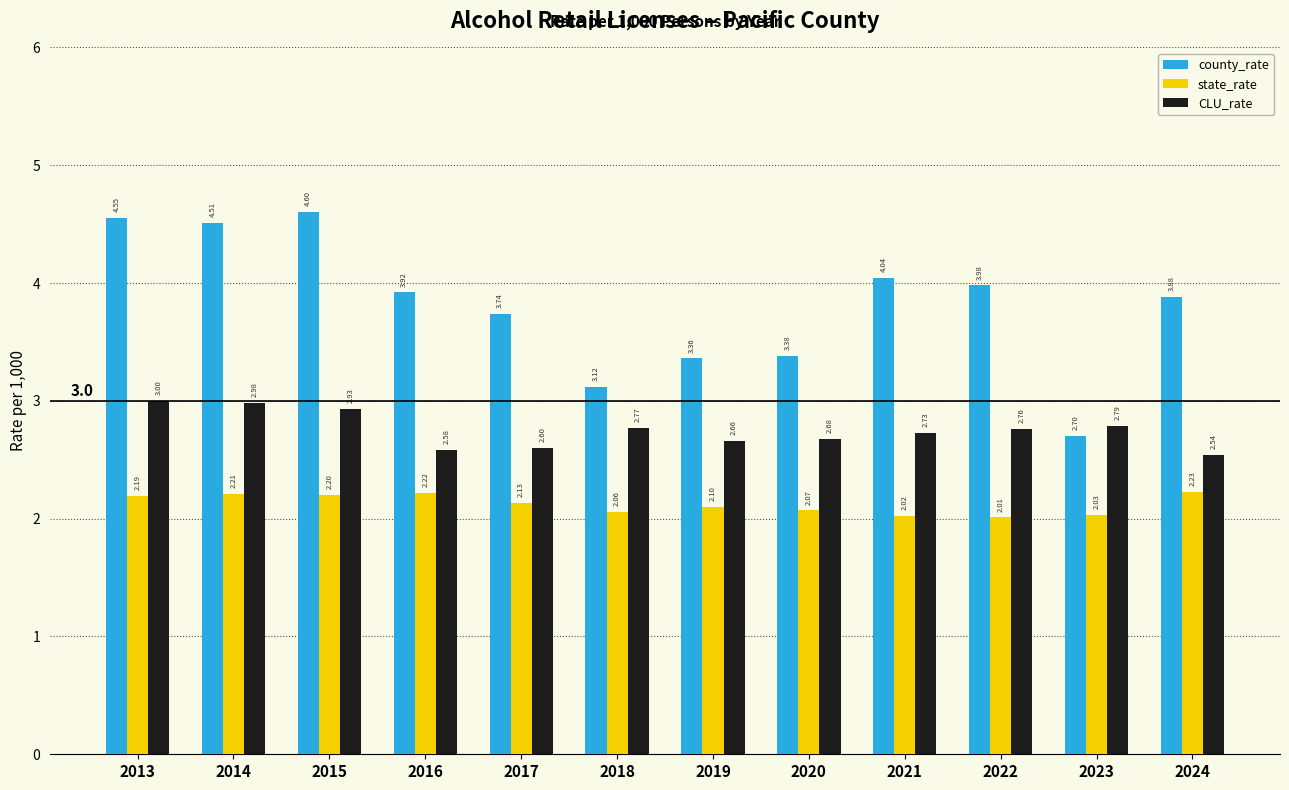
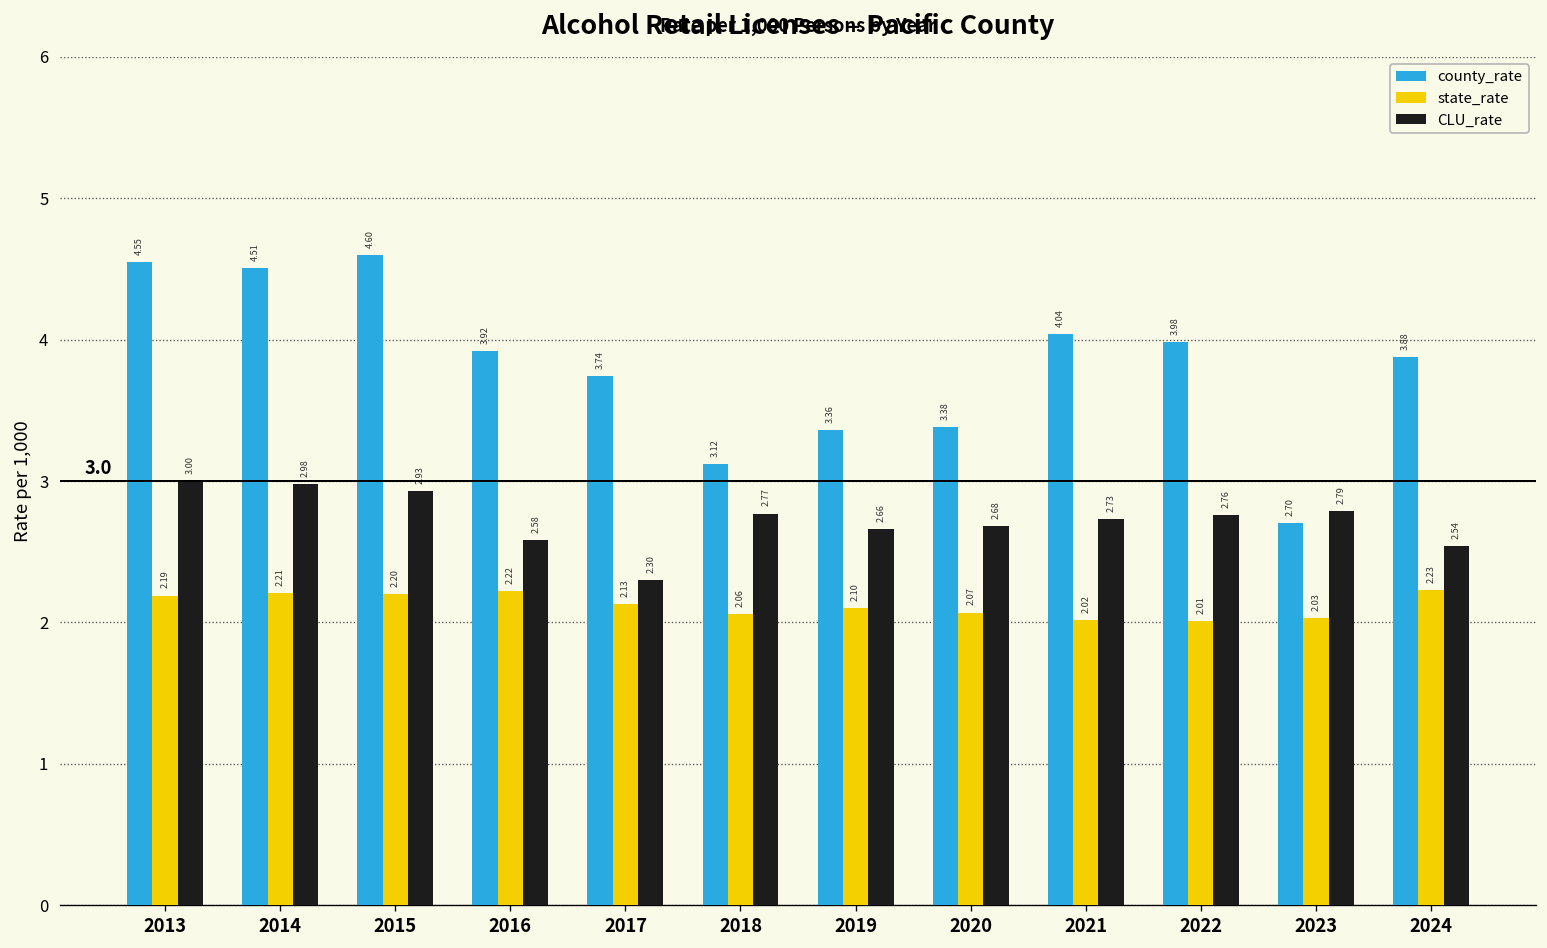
  {
    "county_rate": {
      "2013": 4.55,
      "2014": 4.51,
      "2015": 4.60,
      "2016": 3.92,
      "2017": 3.74,
      "2018": 3.12,
      "2019": 3.36,
      "2020": 3.38,
      "2021": 4.04,
      "2022": 3.98,
      "2023": 2.70,
      "2024": 3.88
    },
    "state_rate": {
      "2013": 2.19,
      "2014": 2.21,
      "2015": 2.20,
      "2016": 2.22,
      "2017": 2.13,
      "2018": 2.06,
      "2019": 2.10,
      "2020": 2.07,
      "2021": 2.02,
      "2022": 2.01,
      "2023": 2.03,
      "2024": 2.23
    },
    "CLU_rate": {
      "2013": 3.00,
      "2014": 2.98,
      "2015": 2.93,
      "2016": 2.58,
-     "2017": 2.60,
+     "2017": 2.30,
      "2018": 2.77,
      "2019": 2.66,
      "2020": 2.68,
      "2021": 2.73,
      "2022": 2.76,
      "2023": 2.79,
      "2024": 2.54
    }
  }
